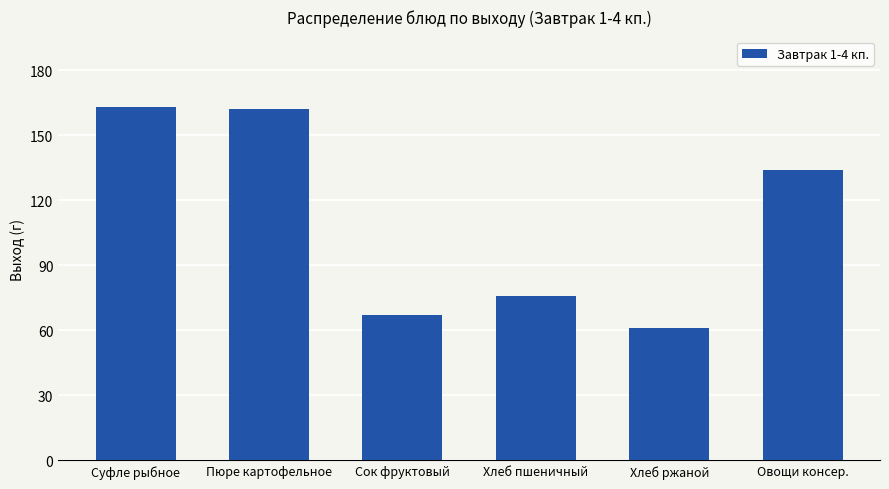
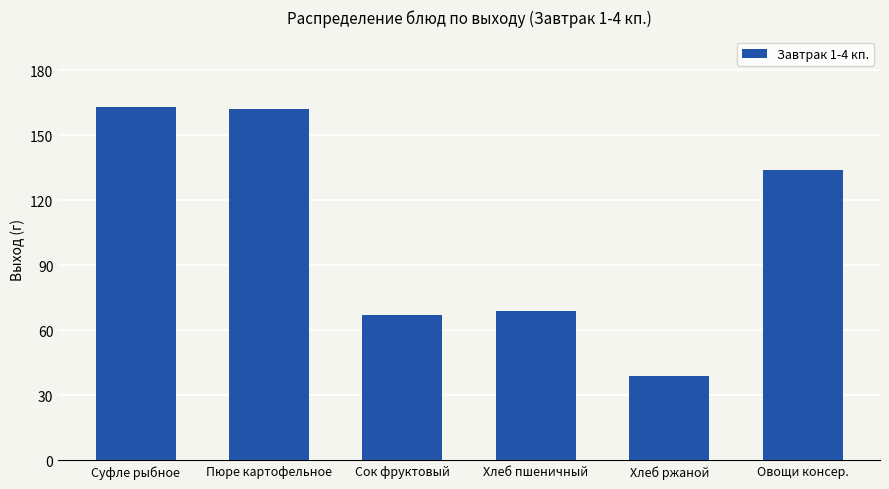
  {
    "Суфле рыбное": 163,
    "Пюре картофельное": 162,
    "Сок фруктовый": 67,
-   "Хлеб пшеничный": 76,
-   "Хлеб ржаной": 61,
+   "Хлеб пшеничный": 69,
+   "Хлеб ржаной": 39,
    "Овощи консер.": 134
  }
